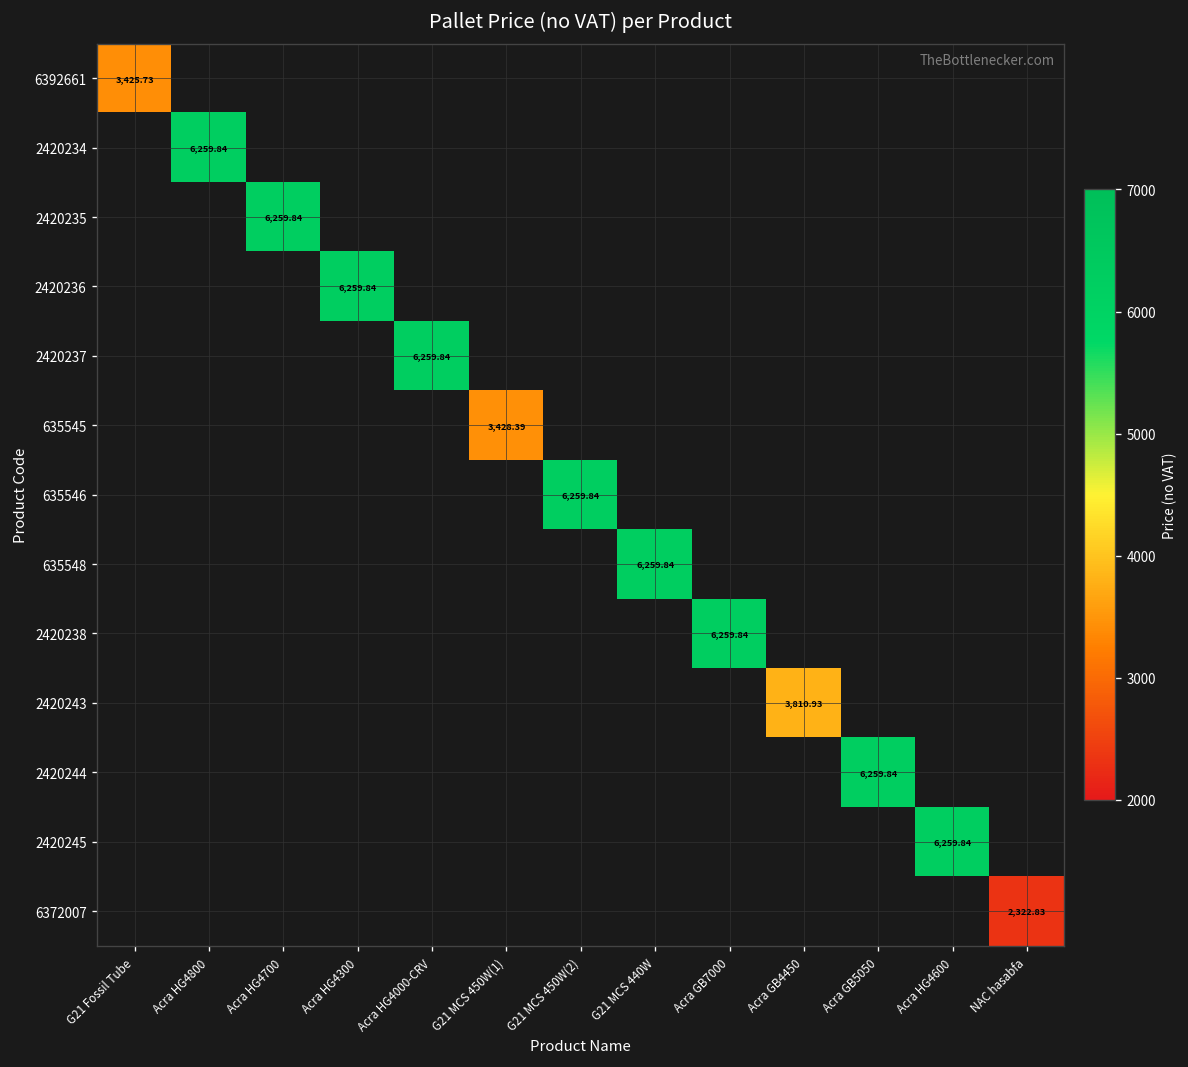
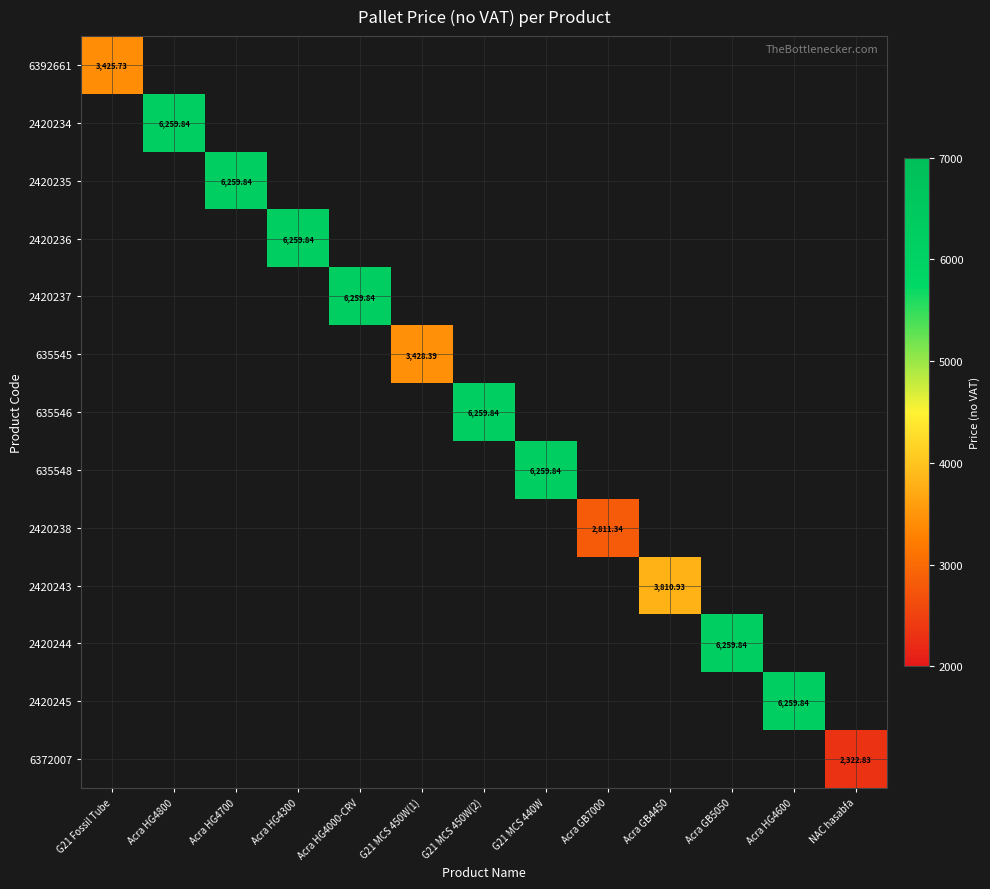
  {
    "6392661": {
      "G21 Fossil Tube": "3,425.73"
    },
    "2420234": {
      "Acra HG4800": "6,259.84"
    },
    "2420235": {
      "Acra HG4700": "6,259.84"
    },
    "2420236": {
      "Acra HG4300": "6,259.84"
    },
    "2420237": {
      "Acra HG4000-CRV": "6,259.84"
    },
    "635545": {
      "G21 MCS 450W(1)": "3,428.39"
    },
    "635546": {
      "G21 MCS 450W(2)": "6,259.84"
    },
    "635548": {
      "G21 MCS 440W": "6,259.84"
    },
    "2420238": {
-     "Acra GB7000": "6,259.84"
+     "Acra GB7000": "2,811.34"
    },
    "2420243": {
      "Acra GB4450": "3,810.93"
    },
    "2420244": {
      "Acra GB5050": "6,259.84"
    },
    "2420245": {
      "Acra HG4600": "6,259.84"
    },
    "6372007": {
      "NAC hasabfa": "2,322.83"
    }
  }
